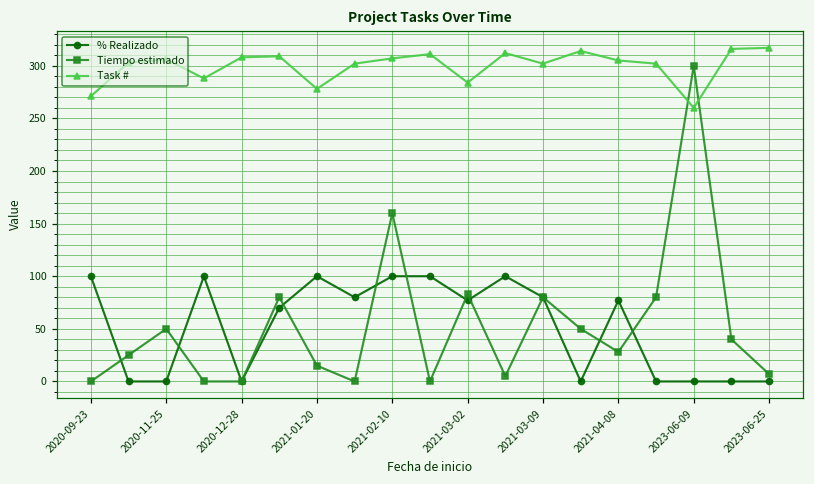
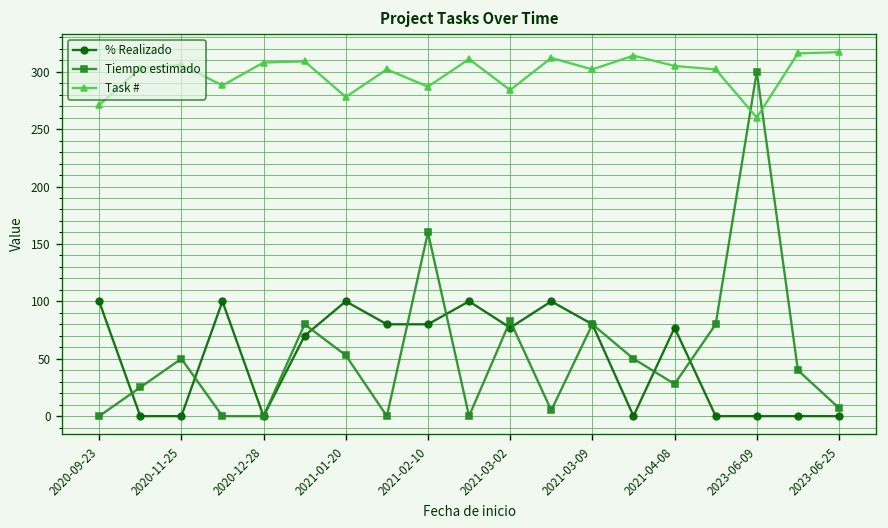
  {
    "% Realizado": {
      "2020-09-23": 100,
      "2020-11-25": 0,
      "2021-01-20": 100,
-     "2021-02-10": 100,
+     "2021-02-10": 80,
      "2021-03-02": 80,
      "2021-04-08": 80,
      "2023-06-09": 0,
      "2023-06-25": 0
    },
    "Tiempo estimado": {
      "2020-09-23": 0,
      "2020-11-25": 50,
-     "2021-01-20": 20,
+     "2021-01-20": 50,
      "2021-02-10": 160,
      "2021-03-02": 80,
      "2021-04-08": 30,
      "2023-06-09": 300,
      "2023-06-25": 10
    },
    "Task #": {
      "2020-09-23": 270,
      "2020-12-28": 310,
      "2021-01-20": 280,
-     "2021-02-10": 310,
+     "2021-02-10": 290,
      "2021-03-02": 280,
      "2021-03-09": 300,
      "2021-04-08": 310,
      "2023-06-09": 260,
      "2023-06-25": 320
    }
  }
